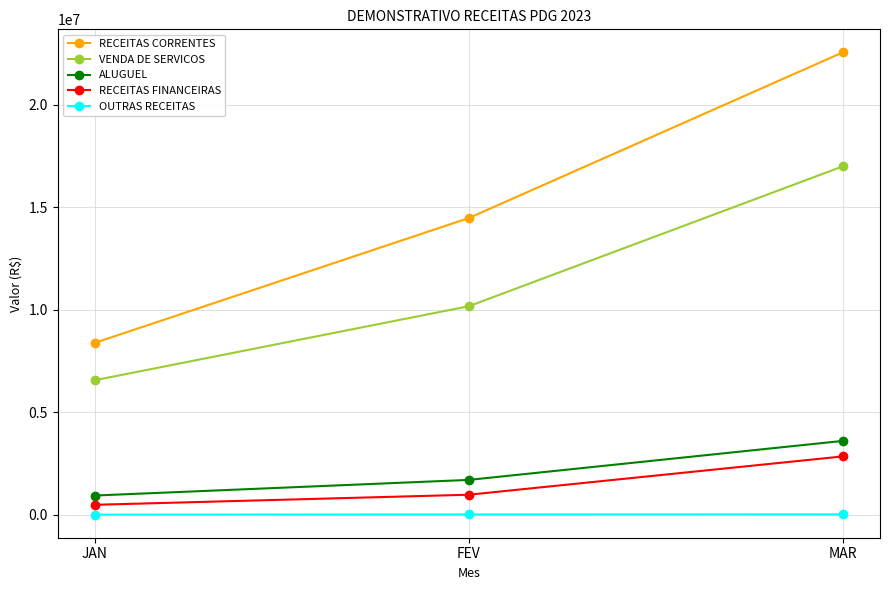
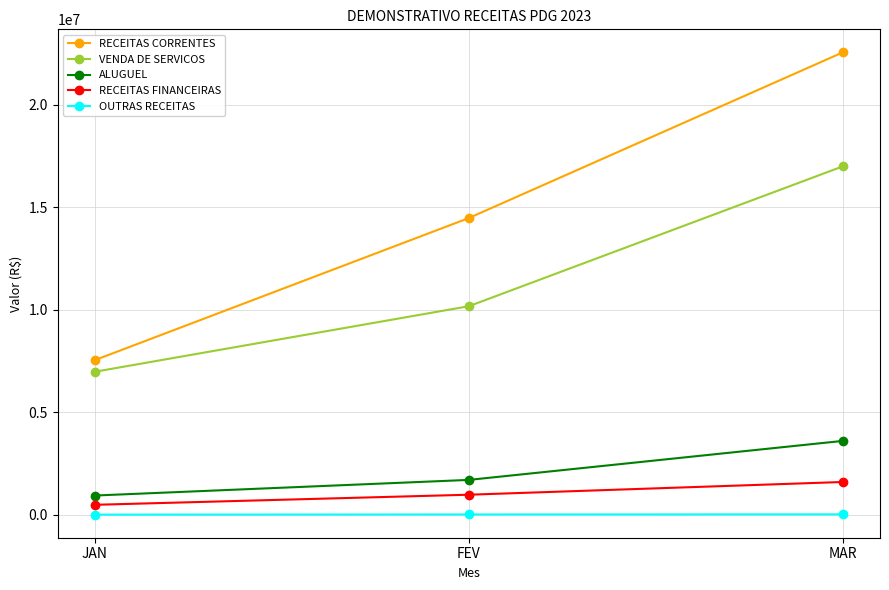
  {
    "RECEITAS CORRENTES": {
-     "JAN": 8400000,
+     "JAN": 7500000,
      "FEV": 14500000,
      "MAR": 22500000
    },
    "VENDA DE SERVICOS": {
-     "JAN": 6600000,
+     "JAN": 7000000,
      "FEV": 10200000,
      "MAR": 17000000
    },
    "ALUGUEL": {
      "JAN": 900000,
      "FEV": 1700000,
      "MAR": 3600000
    },
    "RECEITAS FINANCEIRAS": {
      "JAN": 500000,
      "FEV": 1000000,
-     "MAR": 2800000
+     "MAR": 1600000
    },
    "OUTRAS RECEITAS": {
      "JAN": 0,
      "FEV": 0,
      "MAR": 0
    }
  }
